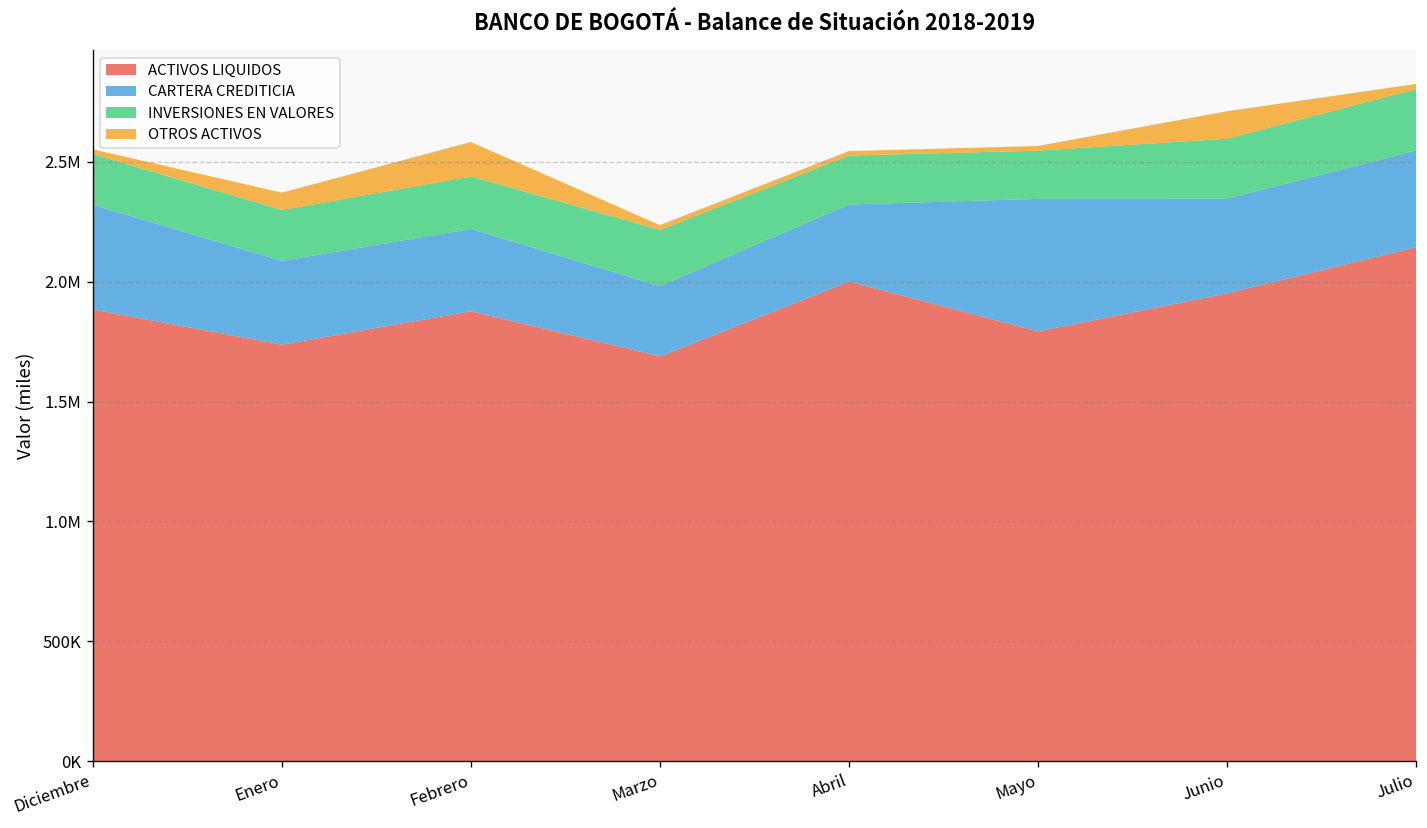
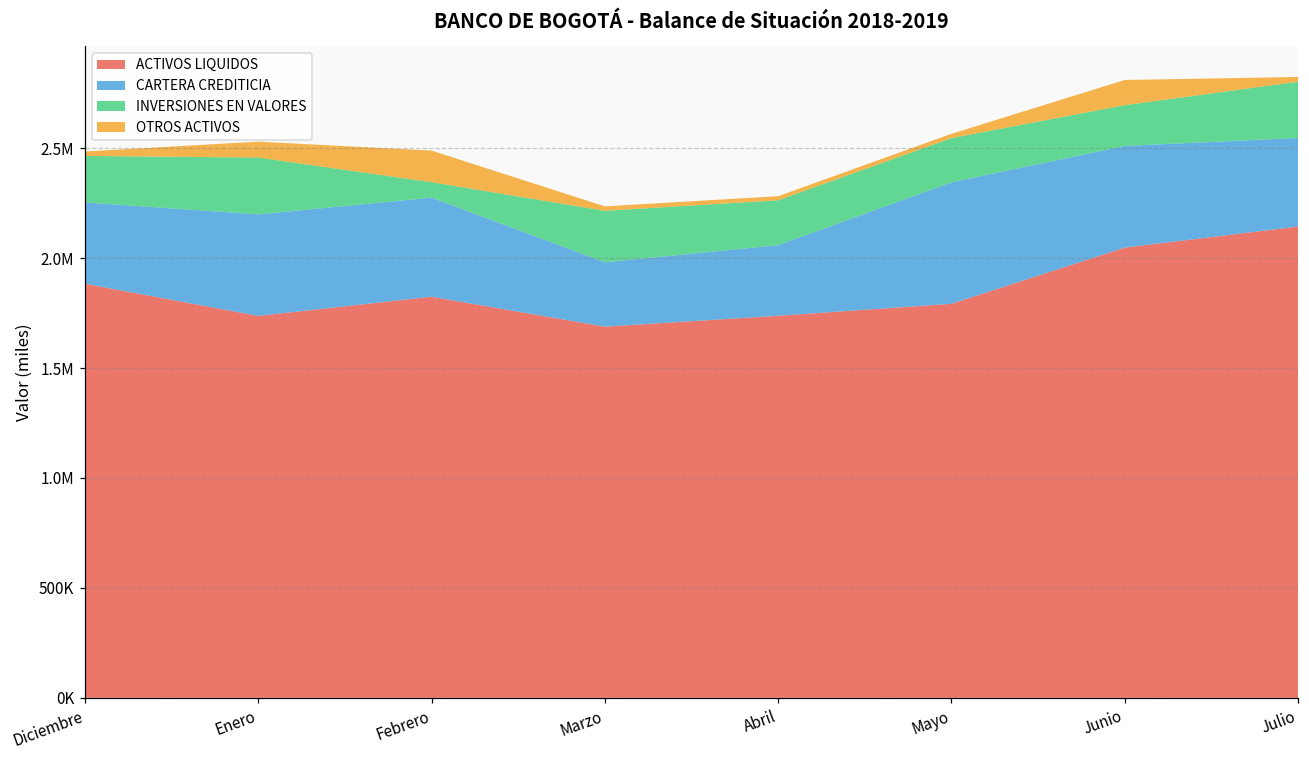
  {
    "ACTIVOS LIQUIDOS": {
      "Diciembre": 1880000,
      "Enero": 1740000,
-     "Febrero": 1880000,
+     "Febrero": 1820000,
      "Marzo": 1690000,
-     "Abril": 2000000,
+     "Abril": 1740000,
      "Mayo": 1790000,
-     "Junio": 1950000,
+     "Junio": 2050000,
      "Julio": 2140000
    },
    "CARTERA CREDITICIA": {
-     "Diciembre": 440000,
-     "Enero": 350000,
-     "Febrero": 340000,
+     "Diciembre": 370000,
+     "Enero": 460000,
+     "Febrero": 450000,
      "Marzo": 290000,
      "Abril": 320000,
      "Mayo": 550000,
-     "Junio": 390000,
+     "Junio": 460000,
      "Julio": 400000
    },
    "INVERSIONES EN VALORES": {
      "Diciembre": 210000,
-     "Enero": 210000,
-     "Febrero": 220000,
+     "Enero": 260000,
+     "Febrero": 70000,
      "Marzo": 230000,
      "Abril": 200000,
      "Mayo": 200000,
-     "Junio": 250000,
+     "Junio": 190000,
      "Julio": 260000
    },
    "OTROS ACTIVOS": {
      "Diciembre": 20000,
      "Enero": 70000,
      "Febrero": 140000,
      "Marzo": 20000,
      "Abril": 20000,
      "Mayo": 20000,
      "Junio": 110000,
      "Julio": 20000
    }
  }
